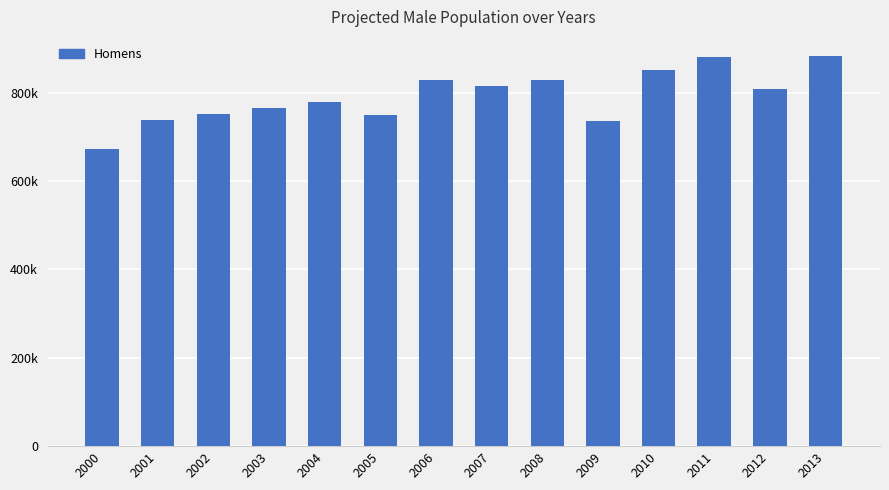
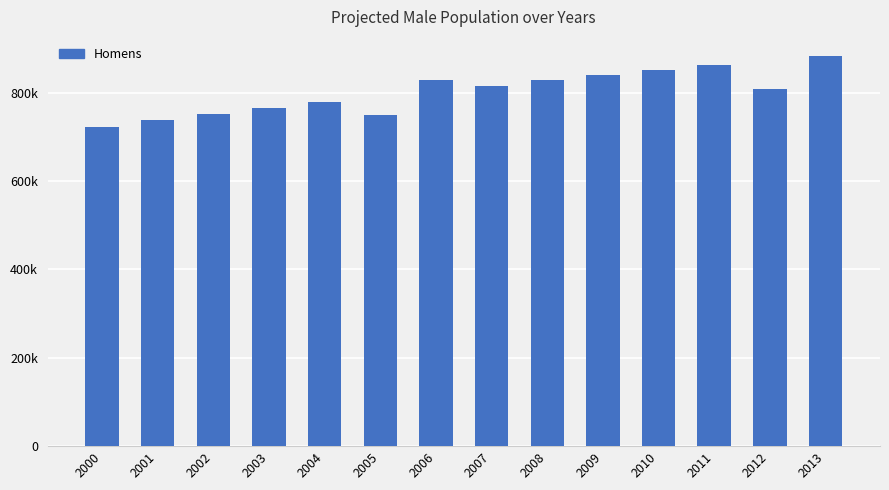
  {
-   "2000": 670000,
+   "2000": 720000,
    "2001": 740000,
    "2002": 750000,
    "2003": 770000,
    "2004": 780000,
    "2005": 750000,
    "2006": 830000,
    "2007": 820000,
    "2008": 830000,
-   "2009": 740000,
+   "2009": 840000,
    "2010": 850000,
-   "2011": 880000,
+   "2011": 860000,
    "2012": 810000,
    "2013": 880000
  }
